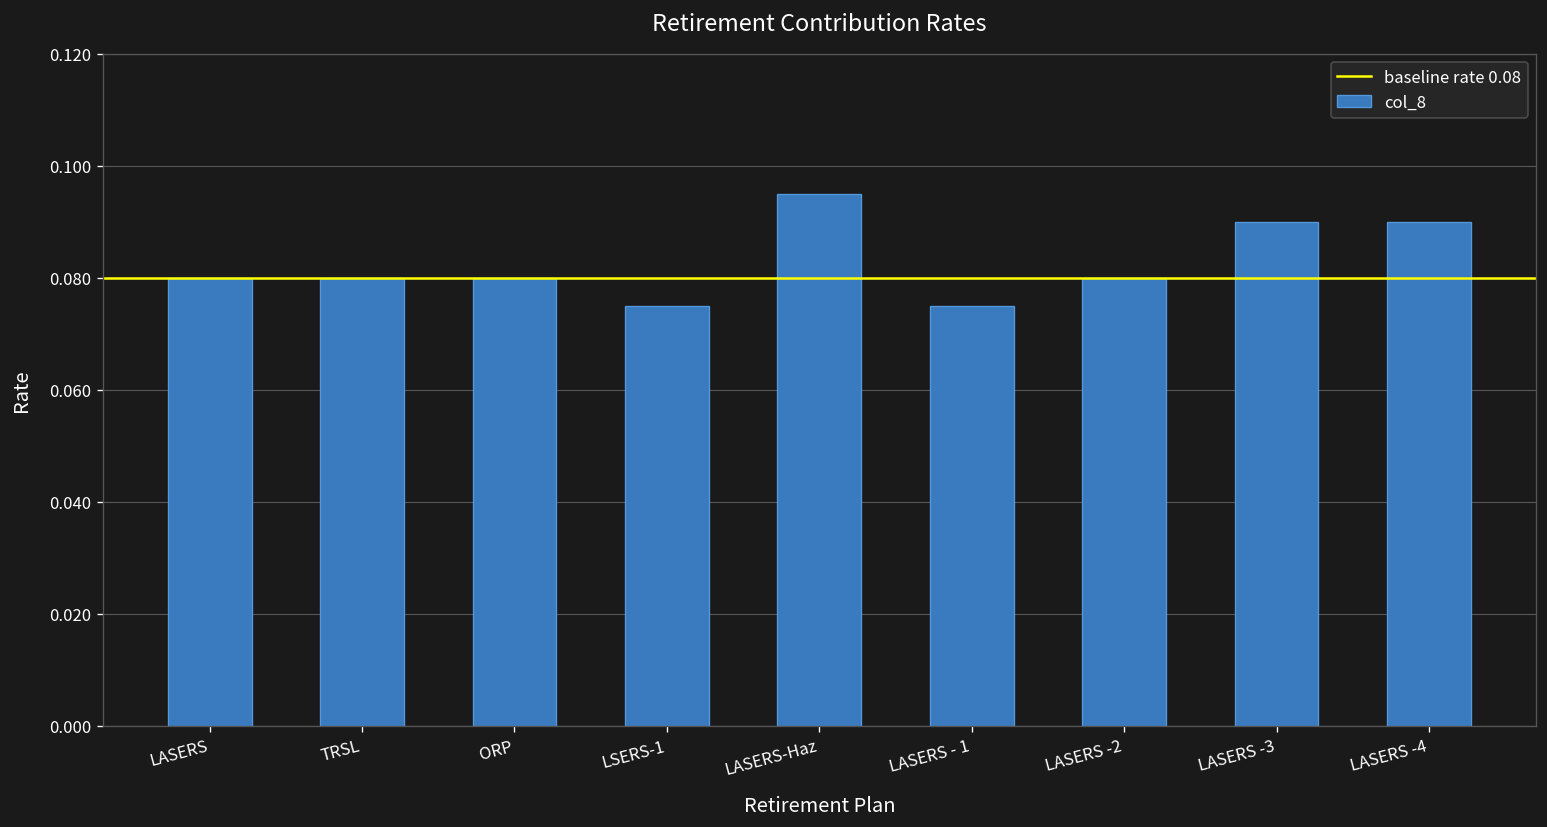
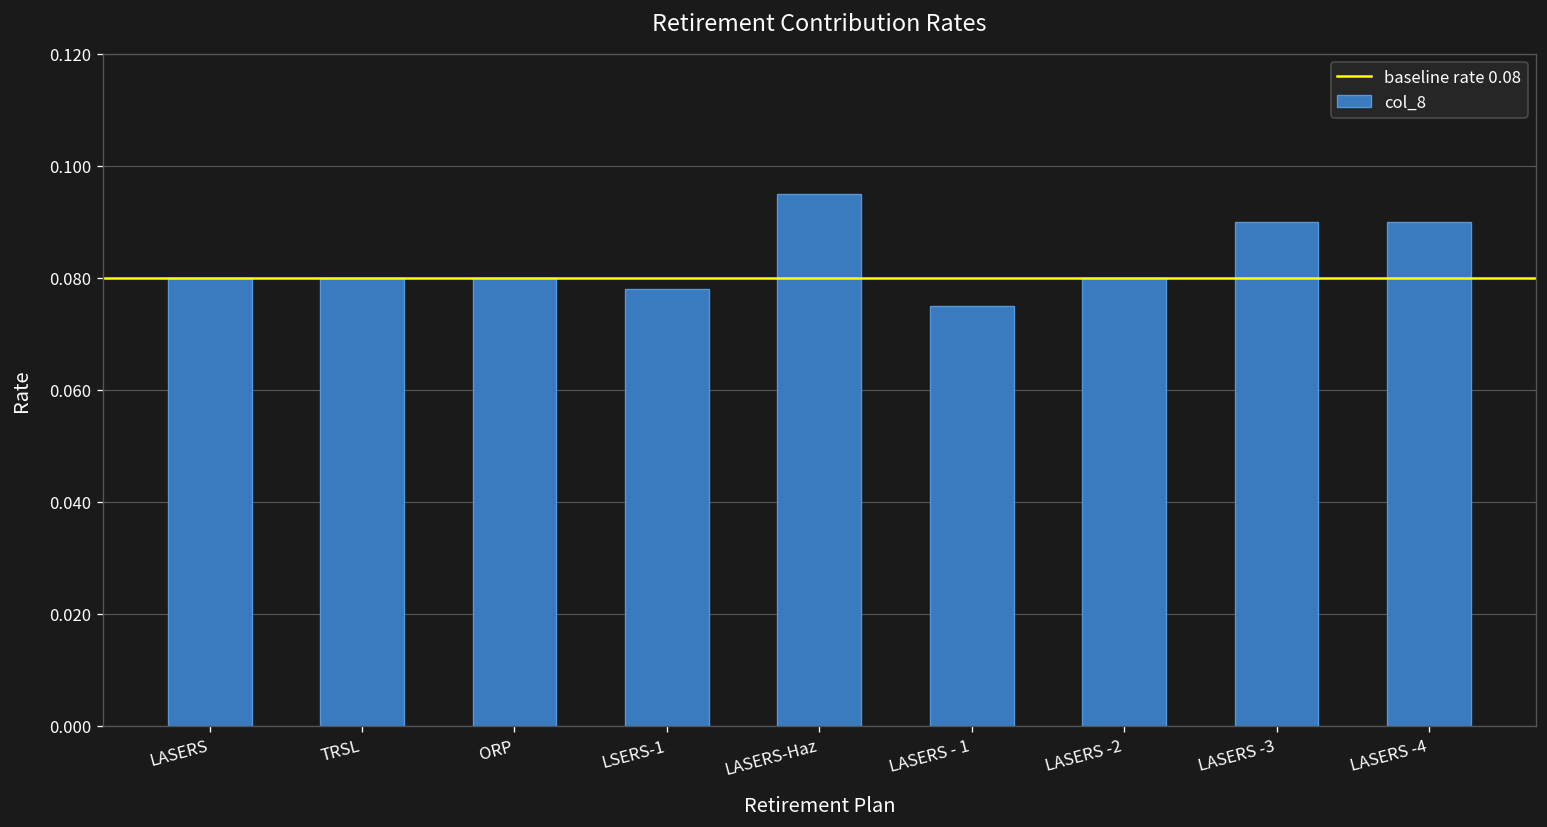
  {
    "LASERS": 0.080,
    "TRSL": 0.080,
    "ORP": 0.080,
-   "LSERS-1": 0.075,
+   "LSERS-1": 0.078,
    "LASERS-Haz": 0.095,
    "LASERS - 1": 0.075,
    "LASERS -2": 0.080,
    "LASERS -3": 0.090,
    "LASERS -4": 0.090
  }
